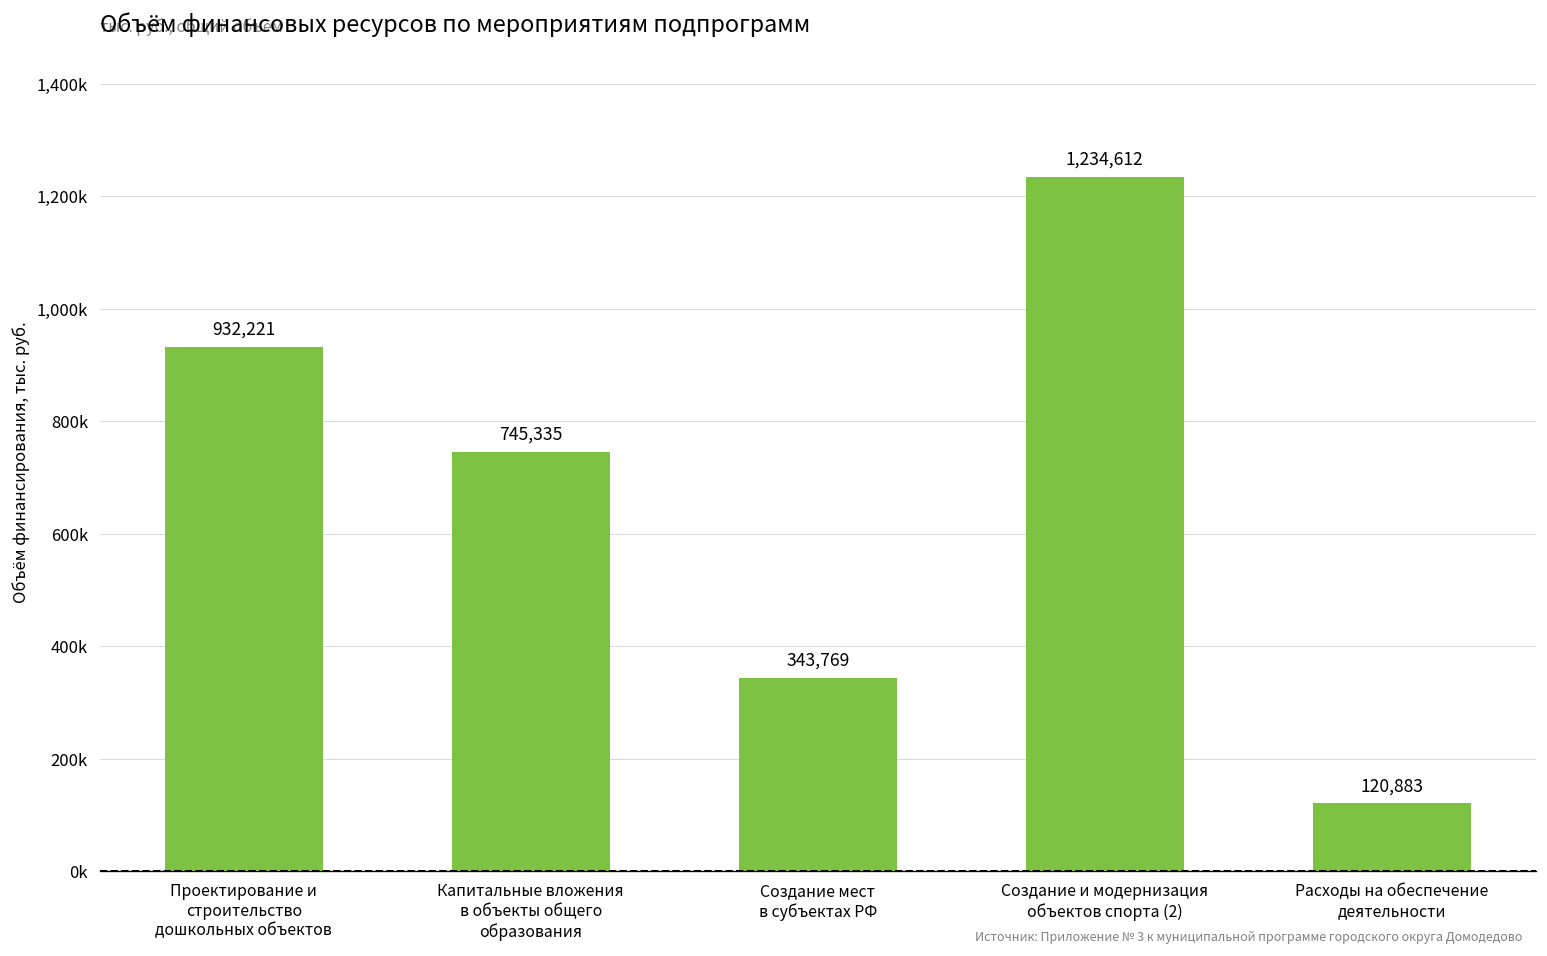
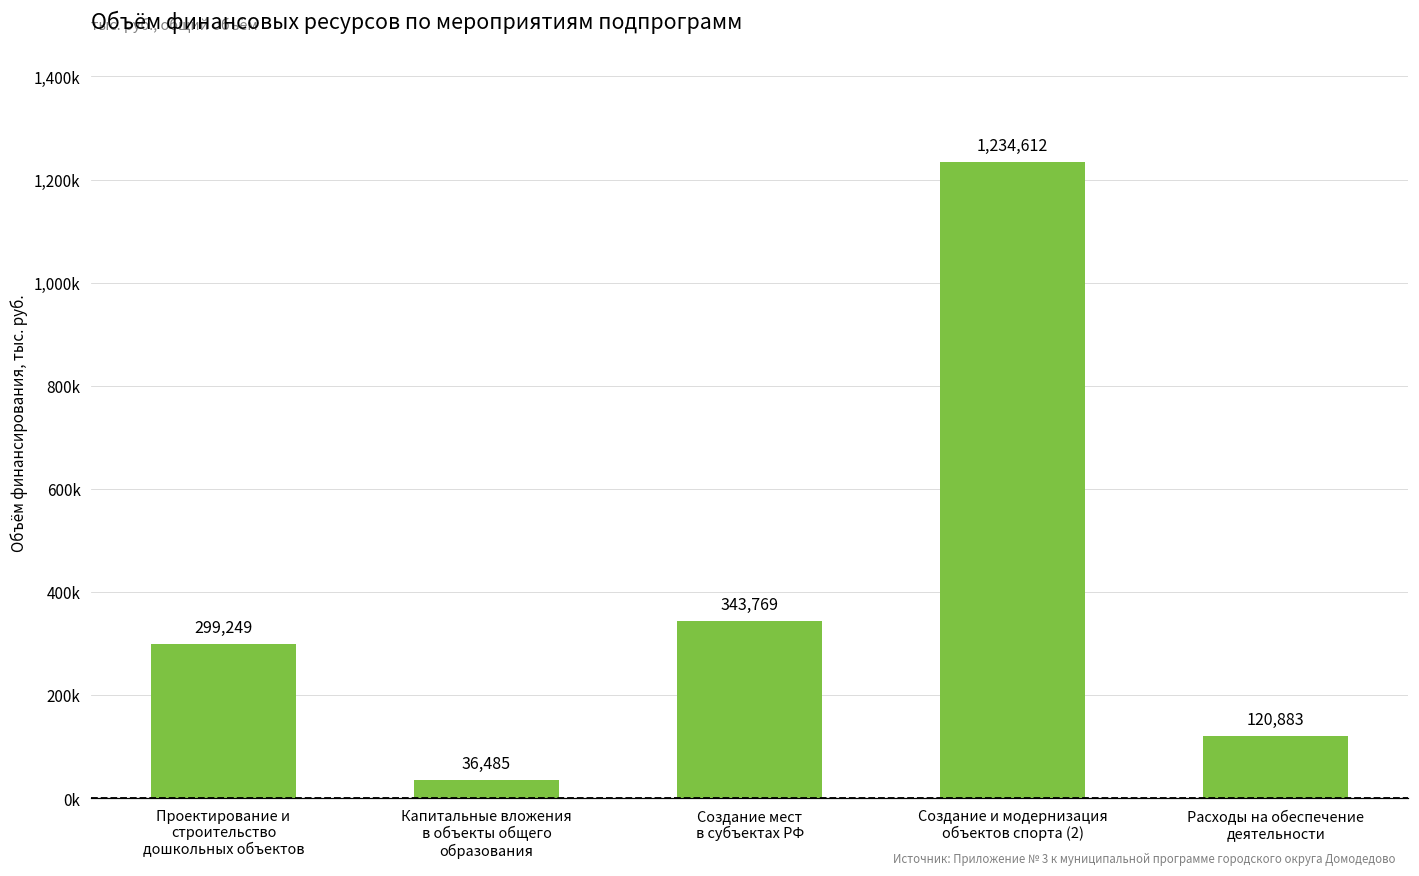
  {
-   "Проектирование и строительство дошкольных объектов": "932,221",
-   "Капитальные вложения в объекты общего образования": "745,335",
+   "Проектирование и строительство дошкольных объектов": "299,249",
+   "Капитальные вложения в объекты общего образования": "36,485",
    "Создание мест в субъектах РФ": "343,769",
    "Создание и модернизация объектов спорта (2)": "1,234,612",
    "Расходы на обеспечение деятельности": "120,883"
  }
